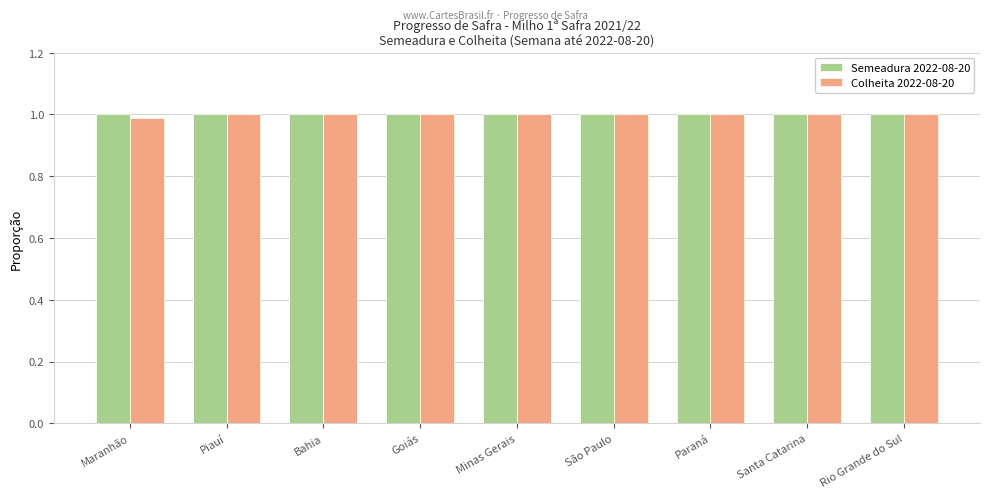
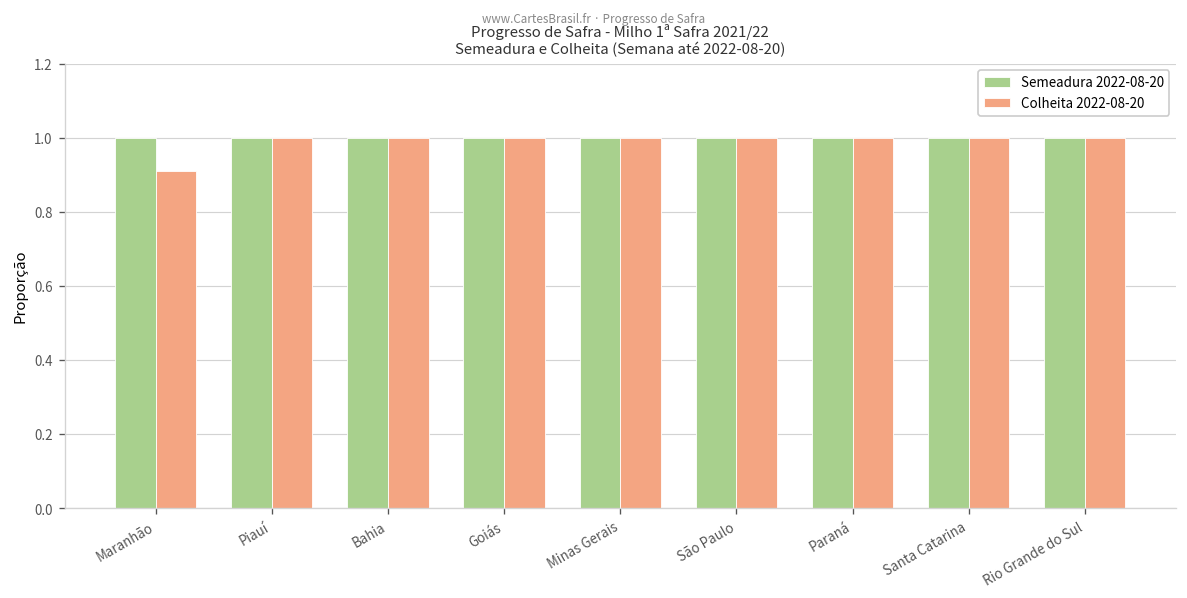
  {
    "Semeadura 2022-08-20": {
      "Maranhão": 1.00,
      "Piauí": 1.00,
      "Bahia": 1.00,
      "Goiás": 1.00,
      "Minas Gerais": 1.00,
      "São Paulo": 1.00,
      "Paraná": 1.00,
      "Santa Catarina": 1.00,
      "Rio Grande do Sul": 1.00
    },
    "Colheita 2022-08-20": {
-     "Maranhão": 0.99,
+     "Maranhão": 0.91,
      "Piauí": 1.00,
      "Bahia": 1.00,
      "Goiás": 1.00,
      "Minas Gerais": 1.00,
      "São Paulo": 1.00,
      "Paraná": 1.00,
      "Santa Catarina": 1.00,
      "Rio Grande do Sul": 1.00
    }
  }
